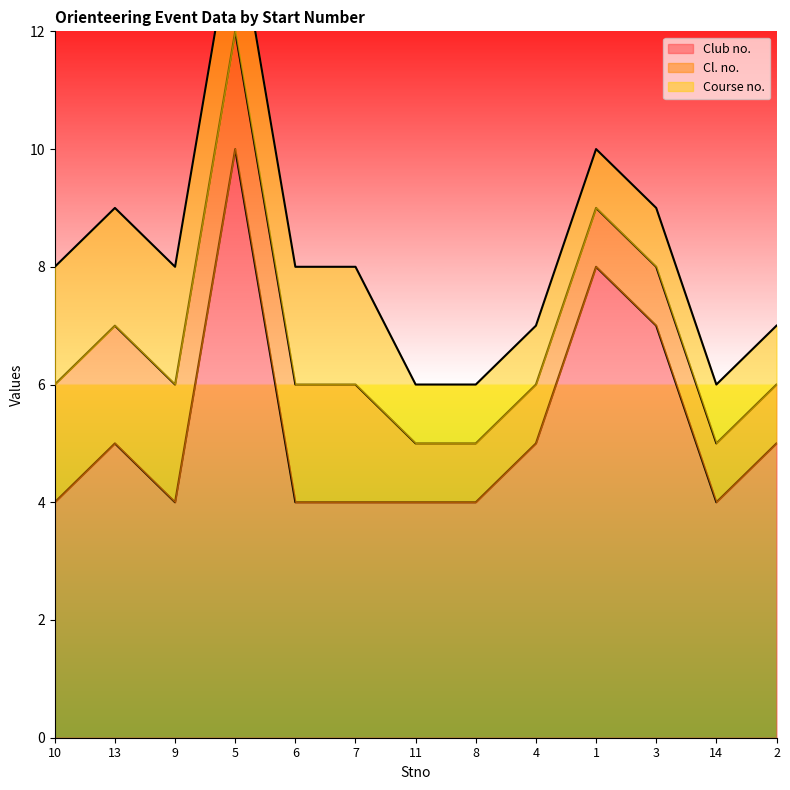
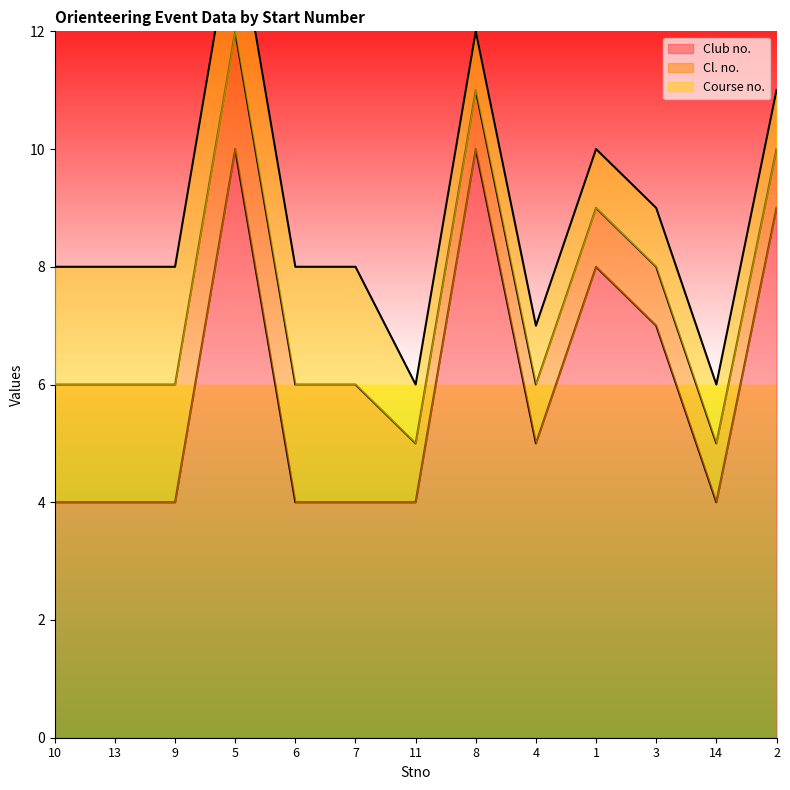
  {
    "Club no.": {
      "10": 4,
-     "13": 5,
+     "13": 4,
      "9": 4,
      "5": 10,
      "6": 4,
      "7": 4,
      "11": 4,
-     "8": 4,
+     "8": 10,
      "4": 5,
      "1": 8,
      "3": 7,
      "14": 4,
-     "2": 5
+     "2": 9
    }
  }
